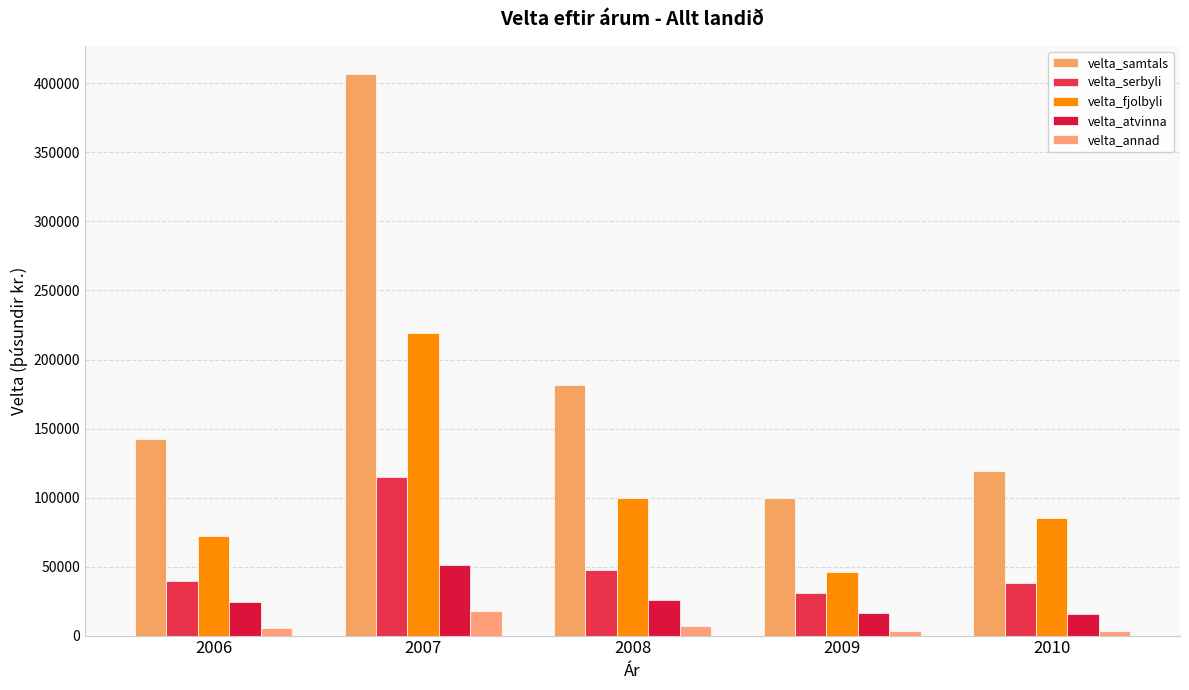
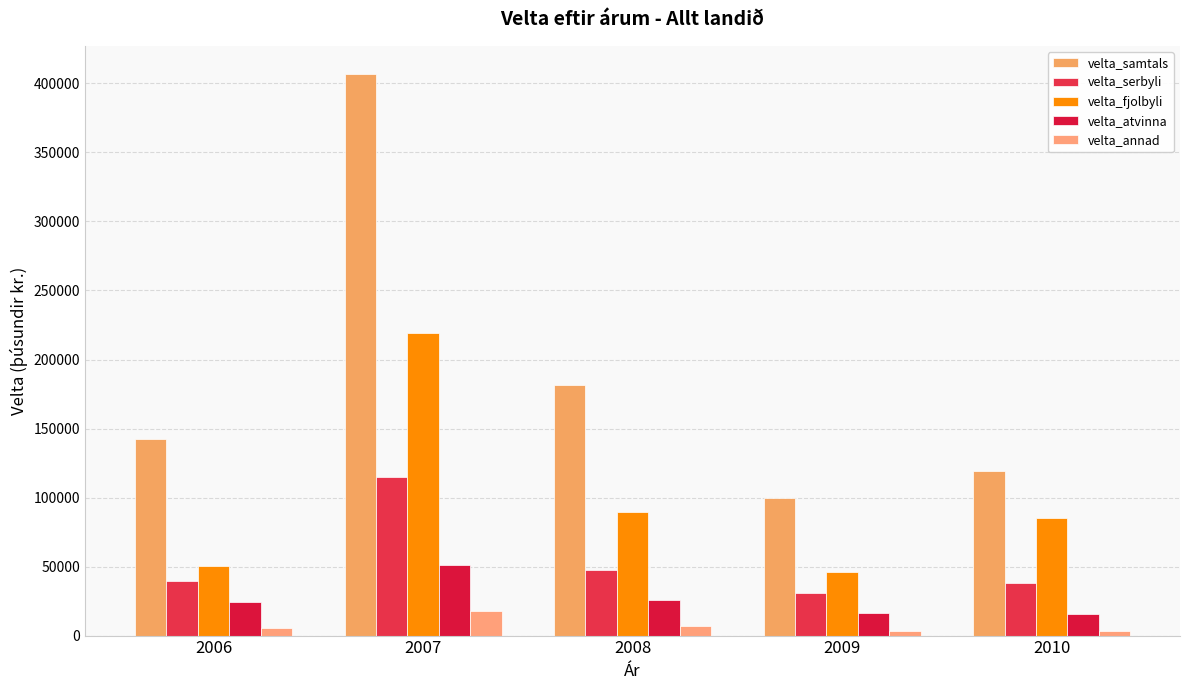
  {
    "velta_fjolbyli": {
-     "2006": 72000,
+     "2006": 50000,
      "2007": 219000,
-     "2008": 100000,
+     "2008": 90000,
      "2009": 46000,
      "2010": 85000
    }
  }
